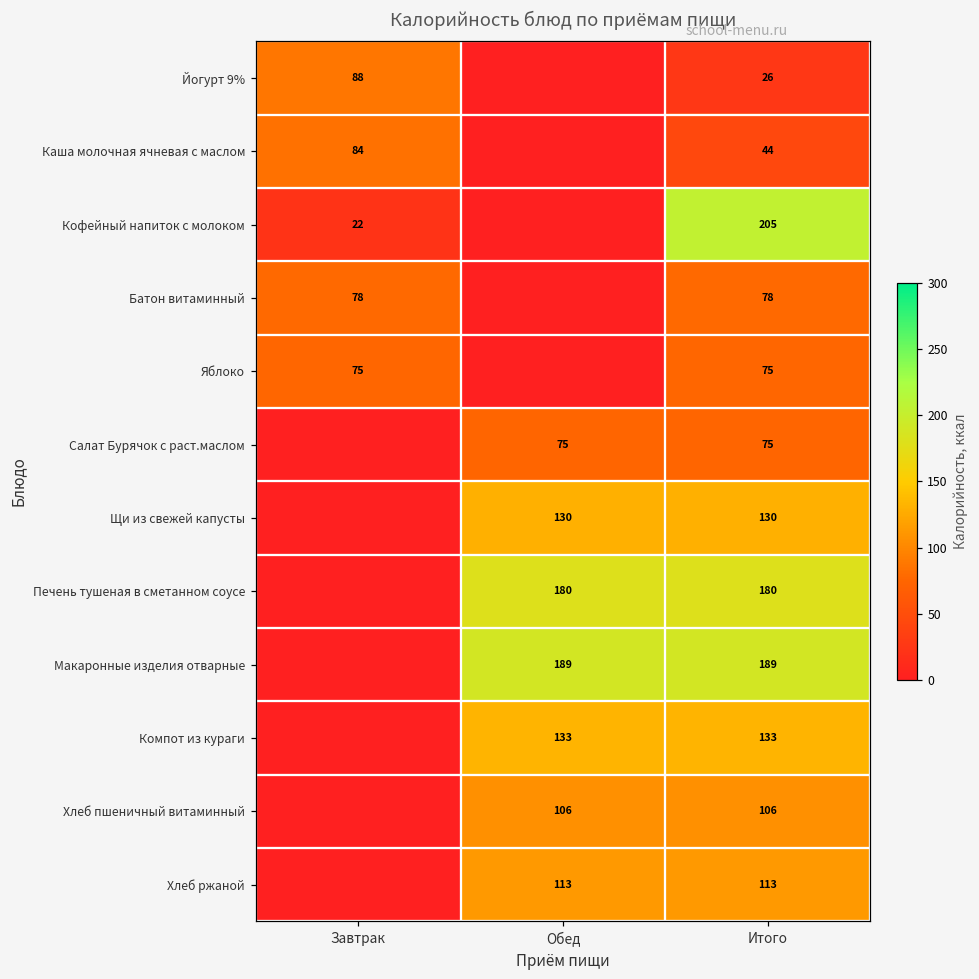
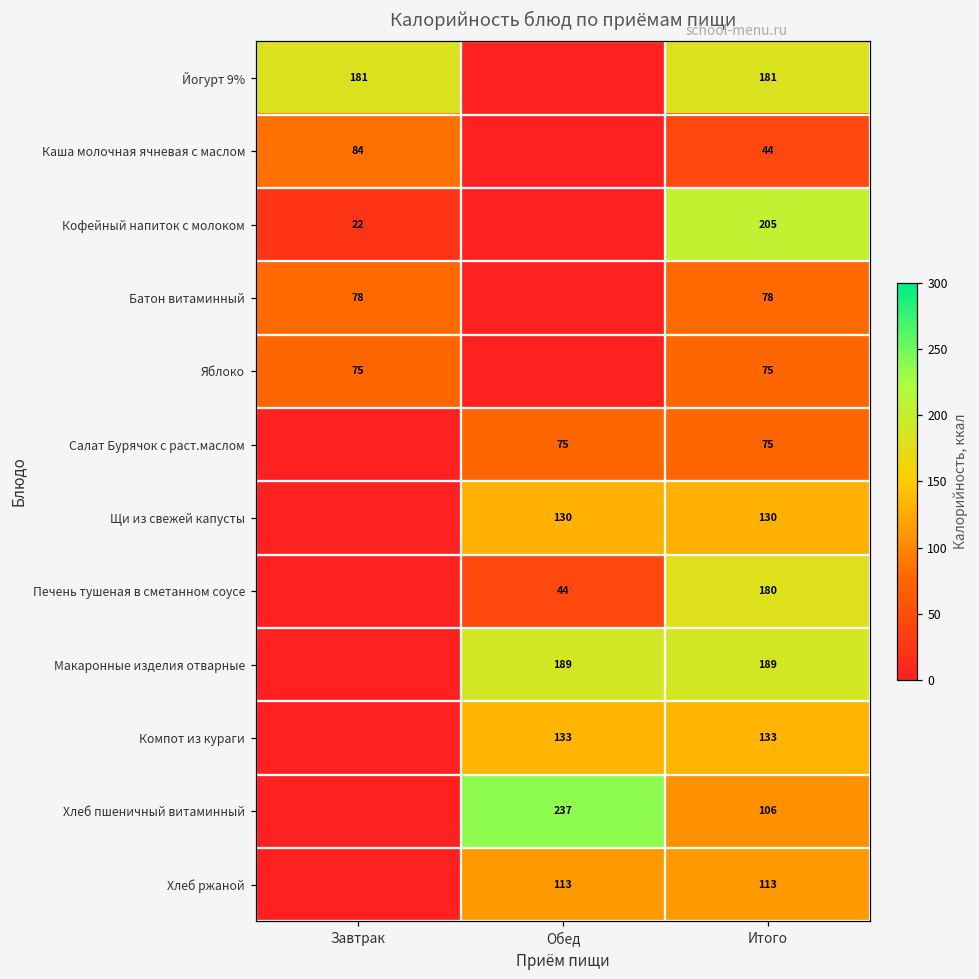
  {
    "Йогурт 9%": {
-     "Завтрак": 88,
-     "Итого": 26
+     "Завтрак": 181,
+     "Итого": 181
    },
    "Каша молочная ячневая с маслом": {
      "Завтрак": 84,
      "Итого": 44
    },
    "Кофейный напиток с молоком": {
      "Завтрак": 22,
      "Итого": 205
    },
    "Батон витаминный": {
      "Завтрак": 78,
      "Итого": 78
    },
    "Яблоко": {
      "Завтрак": 75,
      "Итого": 75
    },
    "Салат Бурячок с раст.маслом": {
      "Обед": 75,
      "Итого": 75
    },
    "Щи из свежей капусты": {
      "Обед": 130,
      "Итого": 130
    },
    "Печень тушеная в сметанном соусе": {
-     "Обед": 180,
+     "Обед": 44,
      "Итого": 180
    },
    "Макаронные изделия отварные": {
      "Обед": 189,
      "Итого": 189
    },
    "Компот из кураги": {
      "Обед": 133,
      "Итого": 133
    },
    "Хлеб пшеничный витаминный": {
-     "Обед": 106,
+     "Обед": 237,
      "Итого": 106
    },
    "Хлеб ржаной": {
      "Обед": 113,
      "Итого": 113
    }
  }
